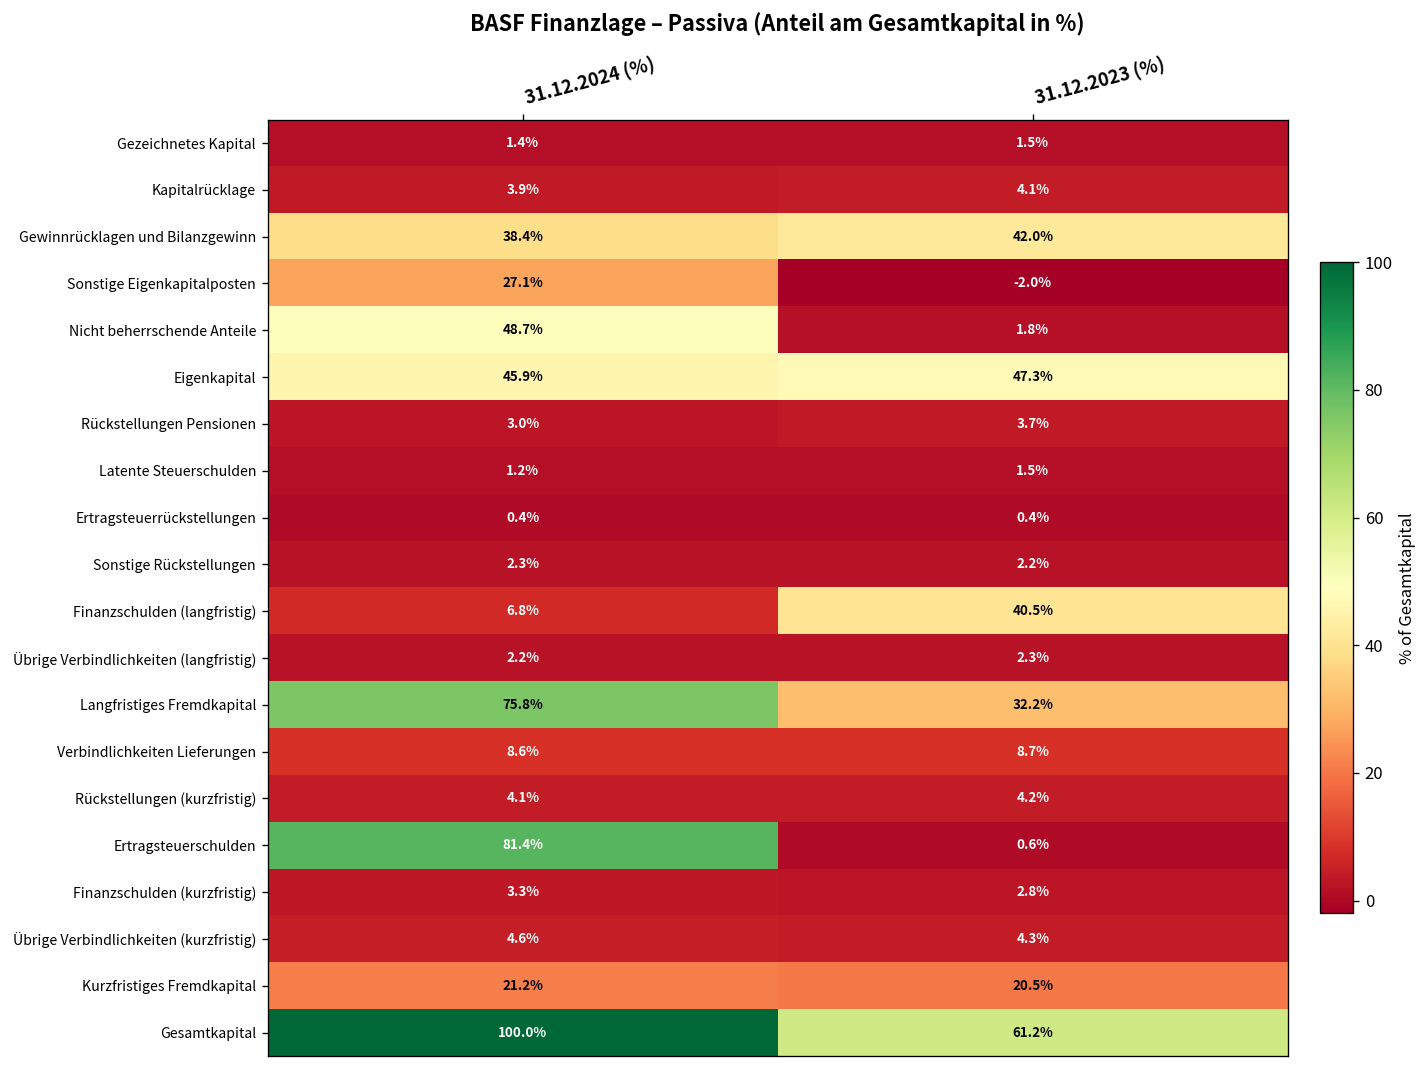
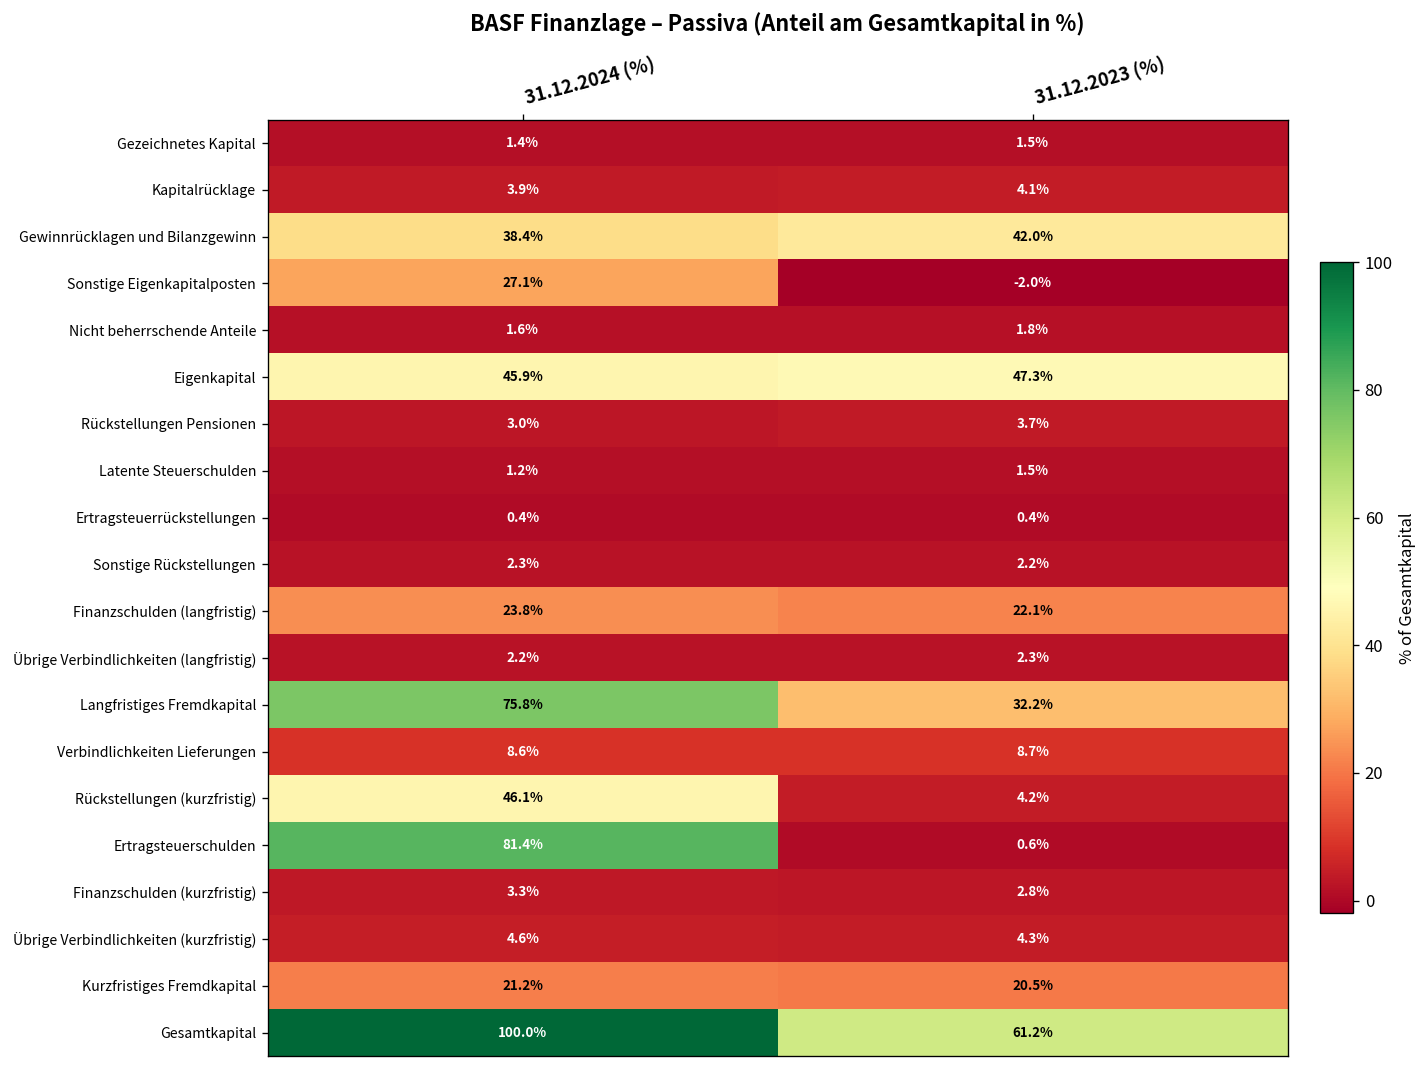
  {
    "Gezeichnetes Kapital": {
      "31.12.2024 (%)": "1.4%",
      "31.12.2023 (%)": "1.5%"
    },
    "Kapitalrücklage": {
      "31.12.2024 (%)": "3.9%",
      "31.12.2023 (%)": "4.1%"
    },
    "Gewinnrücklagen und Bilanzgewinn": {
      "31.12.2024 (%)": "38.4%",
      "31.12.2023 (%)": "42.0%"
    },
    "Sonstige Eigenkapitalposten": {
      "31.12.2024 (%)": "27.1%",
      "31.12.2023 (%)": "-2.0%"
    },
    "Nicht beherrschende Anteile": {
-     "31.12.2024 (%)": "48.7%",
+     "31.12.2024 (%)": "1.6%",
      "31.12.2023 (%)": "1.8%"
    },
    "Eigenkapital": {
      "31.12.2024 (%)": "45.9%",
      "31.12.2023 (%)": "47.3%"
    },
    "Rückstellungen Pensionen": {
      "31.12.2024 (%)": "3.0%",
      "31.12.2023 (%)": "3.7%"
    },
    "Latente Steuerschulden": {
      "31.12.2024 (%)": "1.2%",
      "31.12.2023 (%)": "1.5%"
    },
    "Ertragsteuerrückstellungen": {
      "31.12.2024 (%)": "0.4%",
      "31.12.2023 (%)": "0.4%"
    },
    "Sonstige Rückstellungen": {
      "31.12.2024 (%)": "2.3%",
      "31.12.2023 (%)": "2.2%"
    },
    "Finanzschulden (langfristig)": {
-     "31.12.2024 (%)": "6.8%",
-     "31.12.2023 (%)": "40.5%"
+     "31.12.2024 (%)": "23.8%",
+     "31.12.2023 (%)": "22.1%"
    },
    "Übrige Verbindlichkeiten (langfristig)": {
      "31.12.2024 (%)": "2.2%",
      "31.12.2023 (%)": "2.3%"
    },
    "Langfristiges Fremdkapital": {
      "31.12.2024 (%)": "75.8%",
      "31.12.2023 (%)": "32.2%"
    },
    "Verbindlichkeiten Lieferungen": {
      "31.12.2024 (%)": "8.6%",
      "31.12.2023 (%)": "8.7%"
    },
    "Rückstellungen (kurzfristig)": {
-     "31.12.2024 (%)": "4.1%",
+     "31.12.2024 (%)": "46.1%",
      "31.12.2023 (%)": "4.2%"
    },
    "Ertragsteuerschulden": {
      "31.12.2024 (%)": "81.4%",
      "31.12.2023 (%)": "0.6%"
    },
    "Finanzschulden (kurzfristig)": {
      "31.12.2024 (%)": "3.3%",
      "31.12.2023 (%)": "2.8%"
    },
    "Übrige Verbindlichkeiten (kurzfristig)": {
      "31.12.2024 (%)": "4.6%",
      "31.12.2023 (%)": "4.3%"
    },
    "Kurzfristiges Fremdkapital": {
      "31.12.2024 (%)": "21.2%",
      "31.12.2023 (%)": "20.5%"
    },
    "Gesamtkapital": {
      "31.12.2024 (%)": "100.0%",
      "31.12.2023 (%)": "61.2%"
    }
  }
